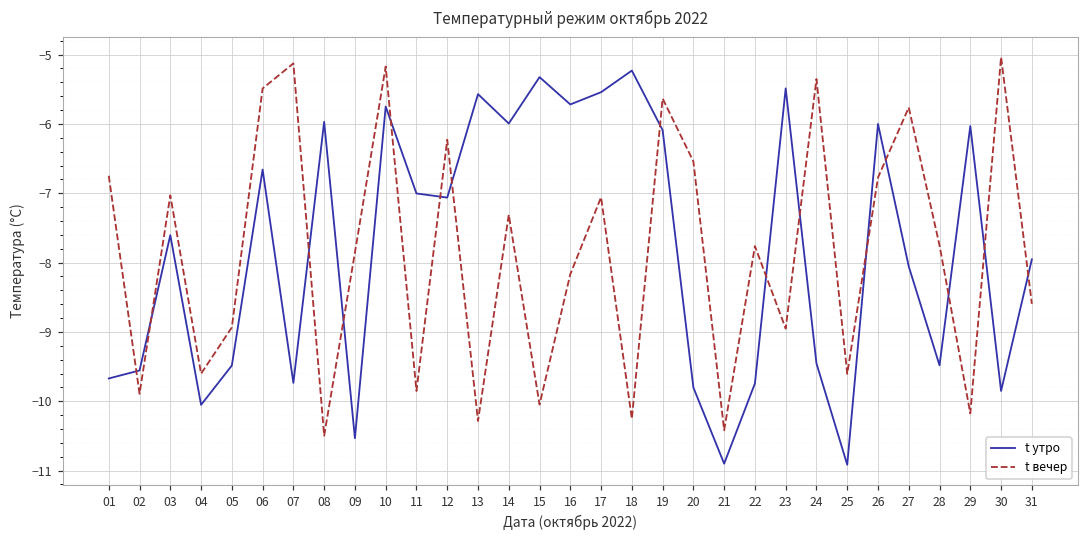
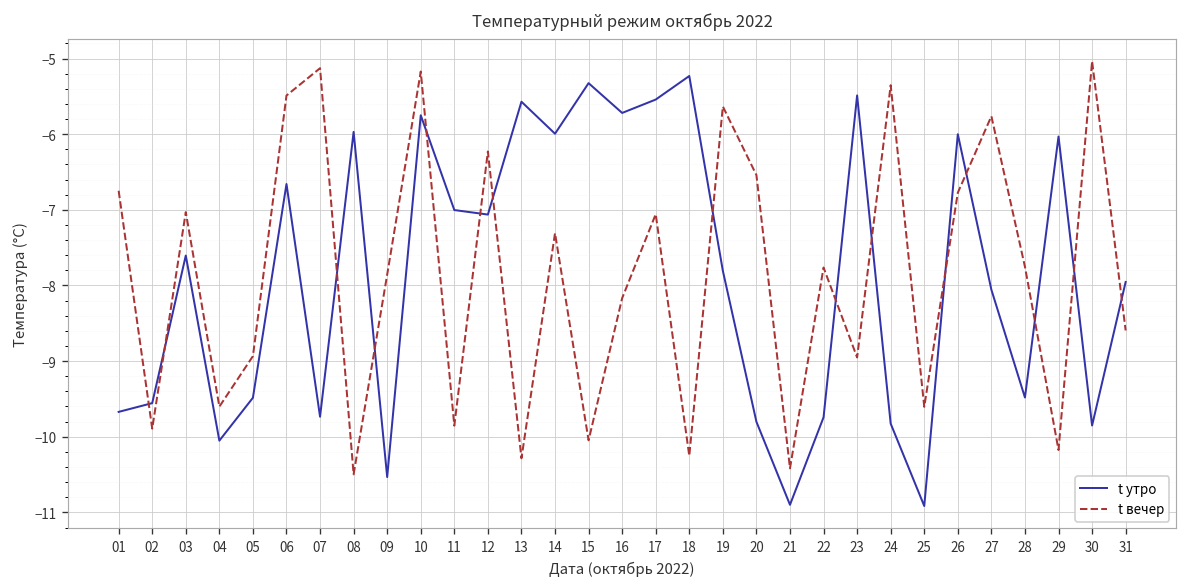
  {
    "t утро": {
      "01": -9.7,
      "02": -9.6,
      "03": -7.6,
      "04": -10.1,
      "05": -9.5,
      "06": -6.7,
      "07": -9.7,
      "08": -6.0,
      "09": -10.5,
      "10": -5.8,
      "11": -7.0,
      "12": -7.1,
      "13": -5.6,
      "14": -6.0,
      "15": -5.3,
      "16": -5.7,
      "17": -5.5,
      "18": -5.2,
-     "19": -6.1,
+     "19": -7.8,
      "20": -9.8,
      "21": -10.9,
      "22": -9.7,
      "23": -5.5,
-     "24": -9.5,
+     "24": -9.8,
      "25": -10.9,
      "26": -6.0,
      "27": -8.1,
      "28": -9.5,
      "29": -6.0,
      "30": -9.9,
      "31": -8.0
    },
    "t вечер": {
      "01": -6.7,
      "02": -9.9,
      "03": -7.0,
      "04": -9.6,
      "05": -8.9,
      "06": -5.5,
      "07": -5.1,
      "08": -10.5,
      "09": -7.9,
      "10": -5.2,
      "11": -9.9,
      "12": -6.2,
      "13": -10.3,
      "14": -7.3,
      "15": -10.0,
      "16": -8.2,
      "17": -7.1,
      "18": -10.3,
      "19": -5.6,
      "20": -6.5,
      "21": -10.4,
      "22": -7.8,
      "23": -9.0,
      "24": -5.4,
      "25": -9.6,
      "26": -6.8,
      "27": -5.8,
      "28": -7.8,
      "29": -10.2,
      "30": -5.0,
      "31": -8.6
    }
  }
